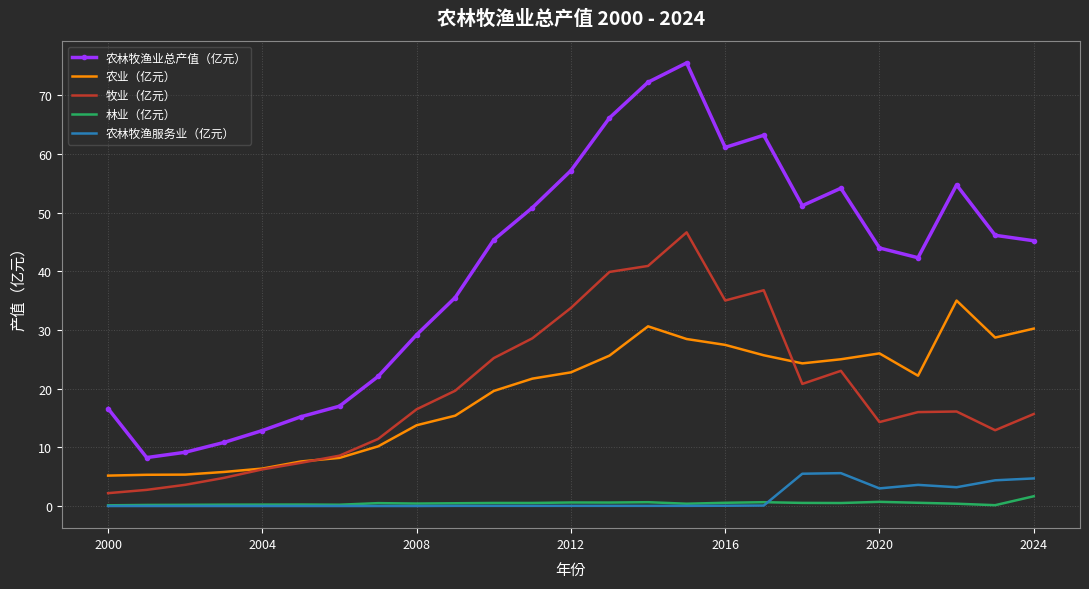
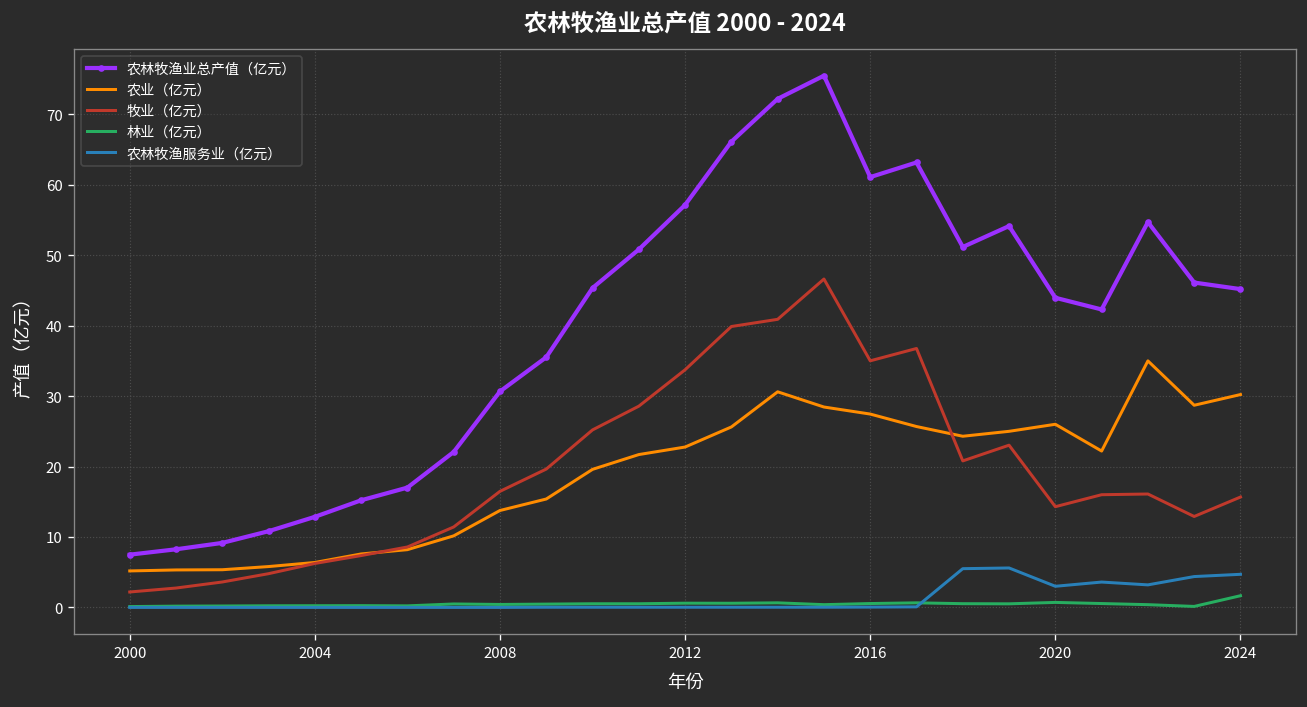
  {
    "农林牧渔业总产值（亿元）": {
-     "2000": 17,
+     "2000": 7,
      "2004": 13,
-     "2008": 29,
+     "2008": 31,
      "2012": 57,
      "2016": 61,
      "2020": 44,
      "2024": 45
    },
    "农业（亿元）": {
      "2000": 5,
      "2008": 14,
      "2012": 23,
      "2016": 27,
      "2020": 26,
      "2024": 30
    },
    "牧业（亿元）": {
      "2000": 2,
      "2008": 16,
      "2012": 34,
      "2016": 35,
      "2020": 14,
      "2024": 16
    },
    "林业（亿元）": {
      "2012": 1,
      "2016": 1,
      "2020": 1,
      "2024": 2
    },
    "农林牧渔服务业（亿元）": {
      "2012": 0,
      "2016": 0,
      "2020": 3,
      "2024": 5
    }
  }
